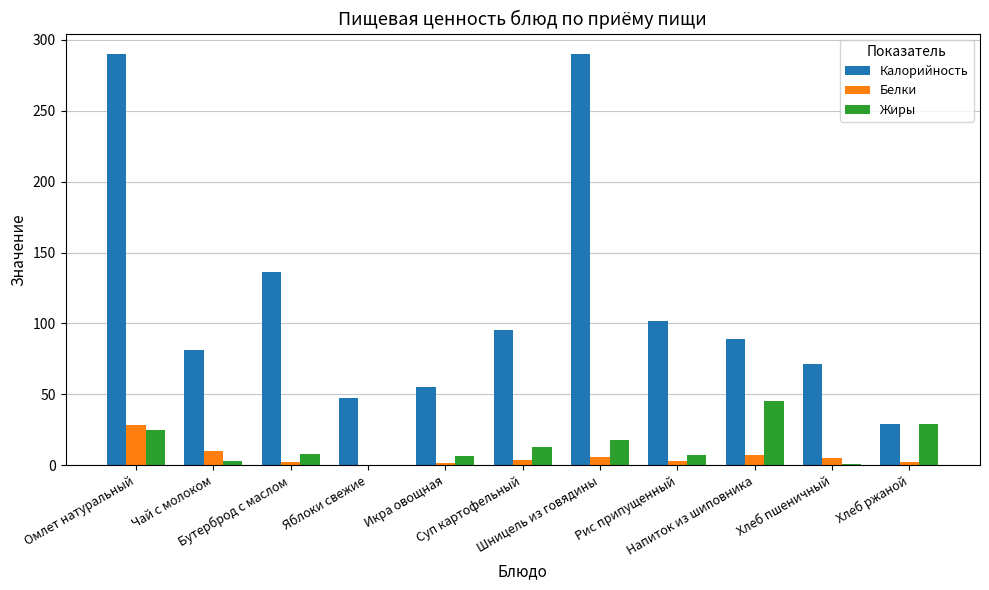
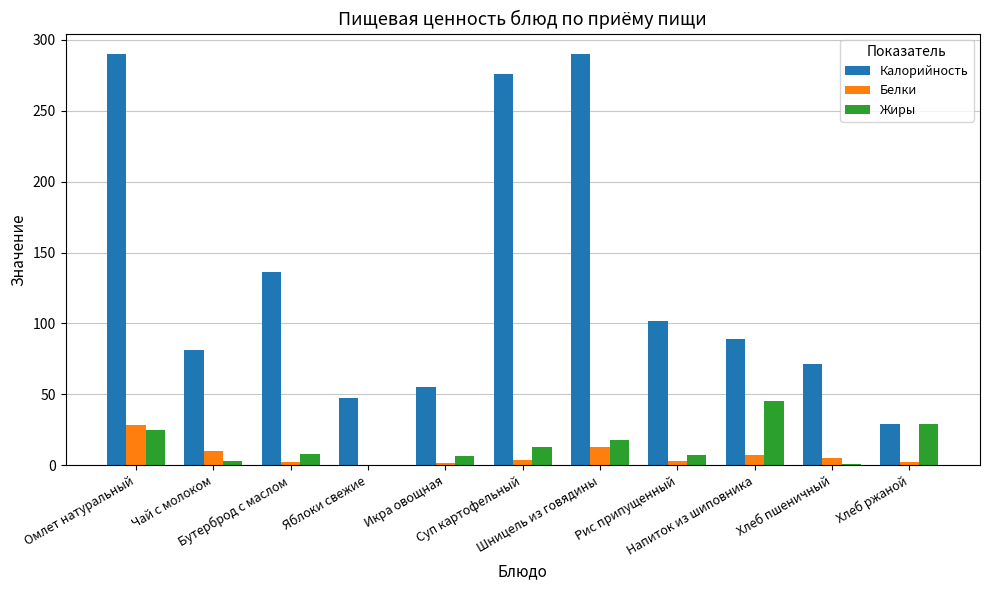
  {
    "Калорийность": {
      "Омлет натуральный": 290,
      "Чай с молоком": 81,
      "Бутерброд с маслом": 136,
      "Яблоки свежие": 47,
      "Икра овощная": 55,
-     "Суп картофельный": 95,
+     "Суп картофельный": 276,
      "Шницель из говядины": 290,
      "Рис припущенный": 102,
      "Напиток из шиповника": 89,
      "Хлеб пшеничный": 71,
      "Хлеб ржаной": 29
    },
    "Белки": {
      "Омлет натуральный": 28,
      "Чай с молоком": 10,
      "Бутерброд с маслом": 2,
      "Яблоки свежие": 0,
      "Суп картофельный": 4,
-     "Шницель из говядины": 6,
+     "Шницель из говядины": 13,
      "Рис припущенный": 3,
      "Напиток из шиповника": 7,
      "Хлеб пшеничный": 5,
      "Хлеб ржаной": 2
    },
    "Жиры": {
      "Омлет натуральный": 25,
      "Чай с молоком": 3,
      "Бутерброд с маслом": 7,
      "Яблоки свежие": 0,
      "Икра овощная": 6,
      "Суп картофельный": 13,
      "Шницель из говядины": 18,
      "Рис припущенный": 7,
      "Напиток из шиповника": 45,
      "Хлеб ржаной": 29
    }
  }
